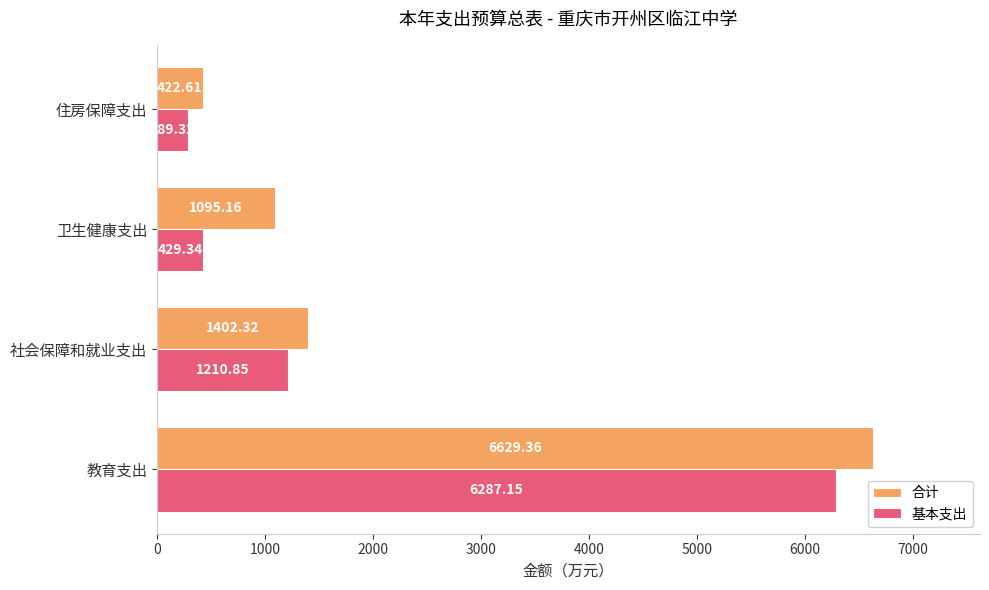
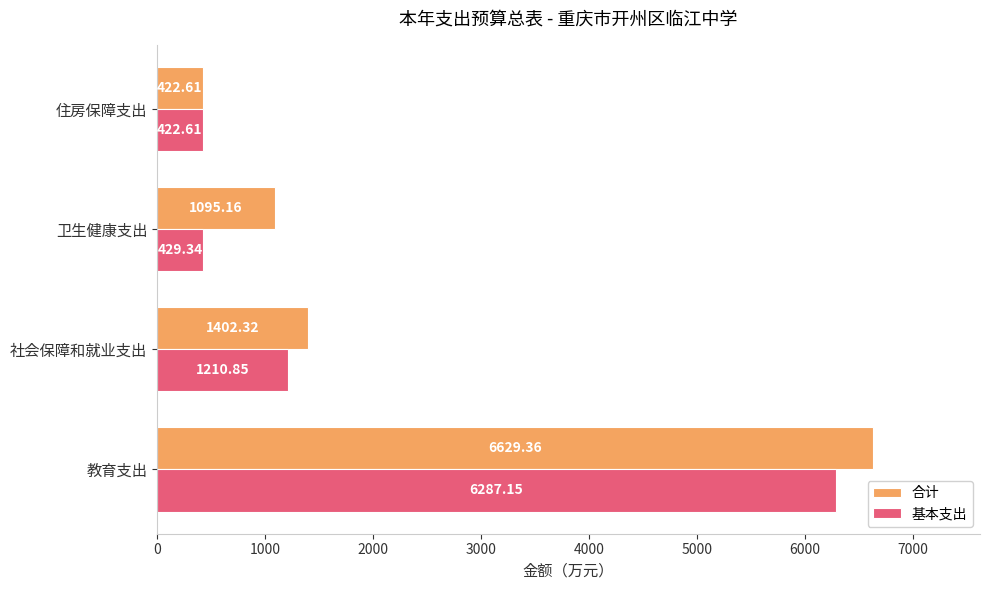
  {
    "合计": {
      "住房保障支出": 422.61,
      "卫生健康支出": 1095.16,
      "社会保障和就业支出": 1402.32,
      "教育支出": 6629.36
    },
    "基本支出": {
-     "住房保障支出": 289.32,
+     "住房保障支出": 422.61,
      "卫生健康支出": 429.34,
      "社会保障和就业支出": 1210.85,
      "教育支出": 6287.15
    }
  }
